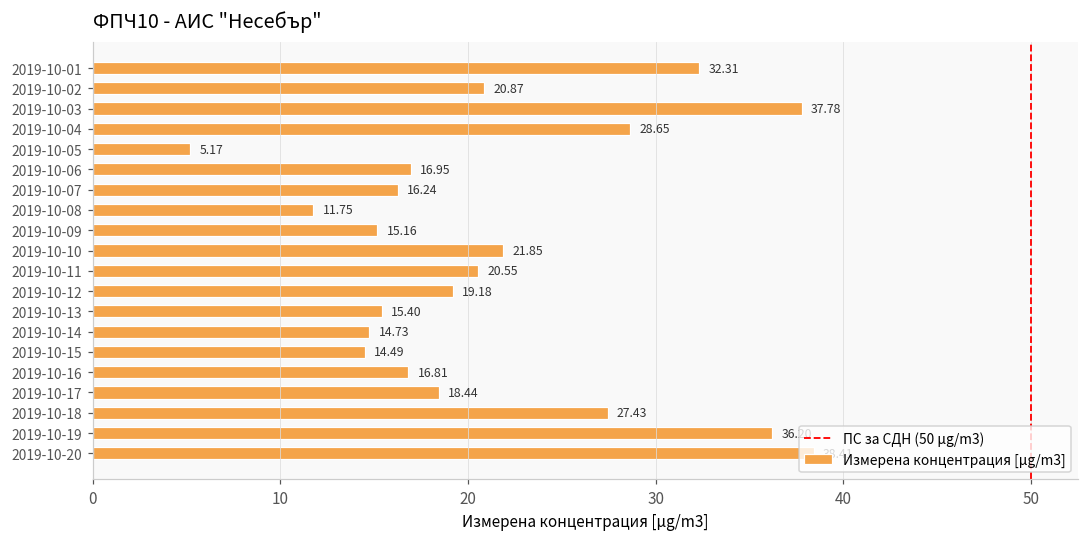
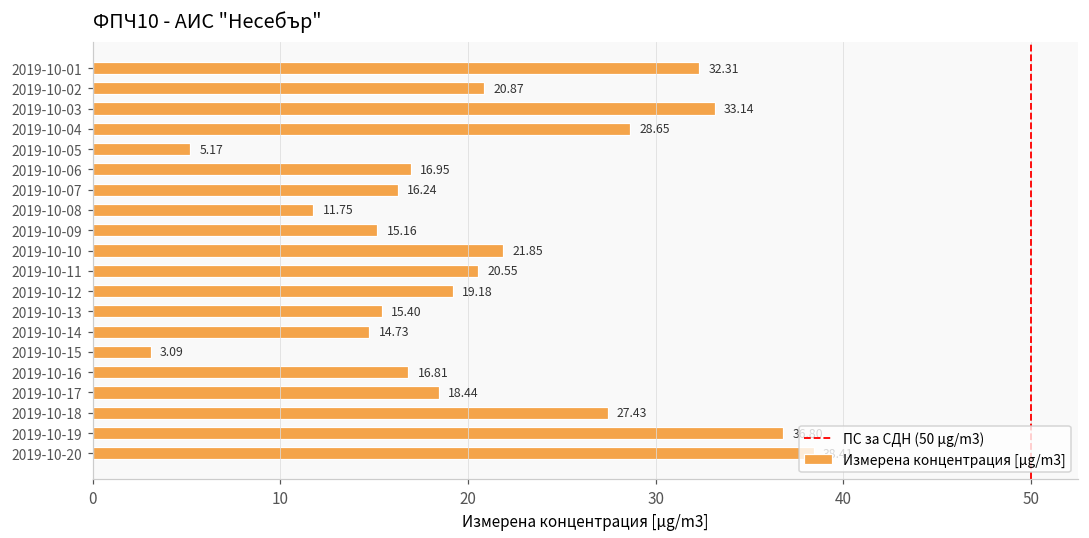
  {
    "2019-10-01": 32.31,
    "2019-10-02": 20.87,
-   "2019-10-03": 37.78,
+   "2019-10-03": 33.14,
    "2019-10-04": 28.65,
    "2019-10-05": 5.17,
    "2019-10-06": 16.95,
    "2019-10-07": 16.24,
    "2019-10-08": 11.75,
    "2019-10-09": 15.16,
    "2019-10-10": 21.85,
    "2019-10-11": 20.55,
    "2019-10-12": 19.18,
    "2019-10-13": 15.40,
    "2019-10-14": 14.73,
-   "2019-10-15": 14.49,
+   "2019-10-15": 3.09,
    "2019-10-16": 16.81,
    "2019-10-17": 18.44,
    "2019-10-18": 27.43,
-   "2019-10-19": 36.2
+   "2019-10-19": 36.8
  }
